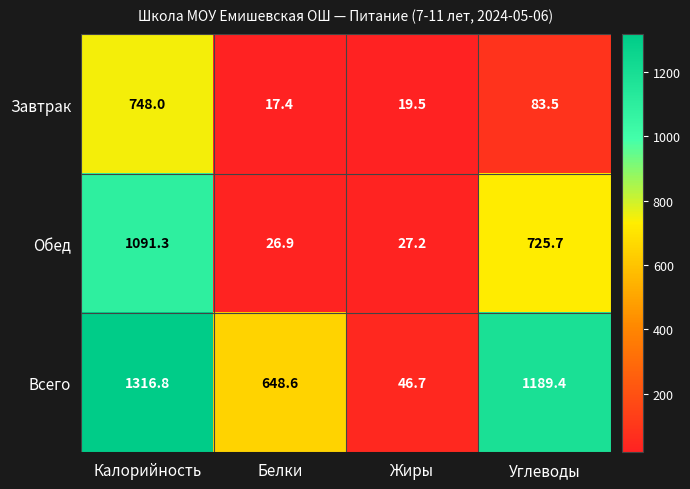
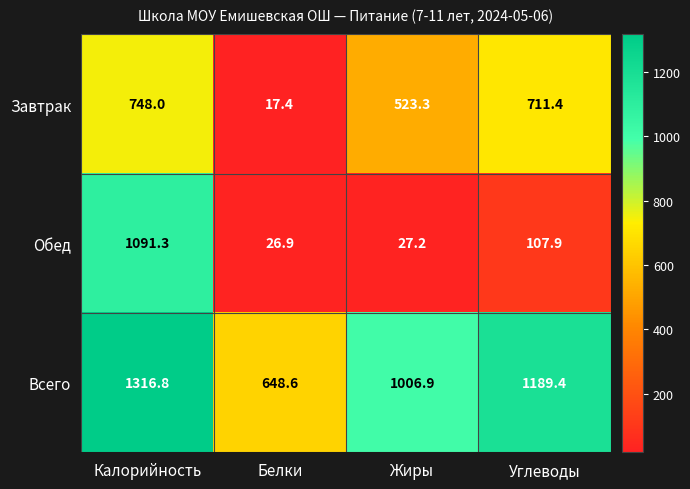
  {
    "Завтрак": {
      "Калорийность": 748.0,
      "Белки": 17.4,
-     "Жиры": 19.5,
-     "Углеводы": 83.5
+     "Жиры": 523.3,
+     "Углеводы": 711.4
    },
    "Обед": {
      "Калорийность": 1091.3,
      "Белки": 26.9,
      "Жиры": 27.2,
-     "Углеводы": 725.7
+     "Углеводы": 107.9
    },
    "Всего": {
      "Калорийность": 1316.8,
      "Белки": 648.6,
-     "Жиры": 46.7,
+     "Жиры": 1006.9,
      "Углеводы": 1189.4
    }
  }
